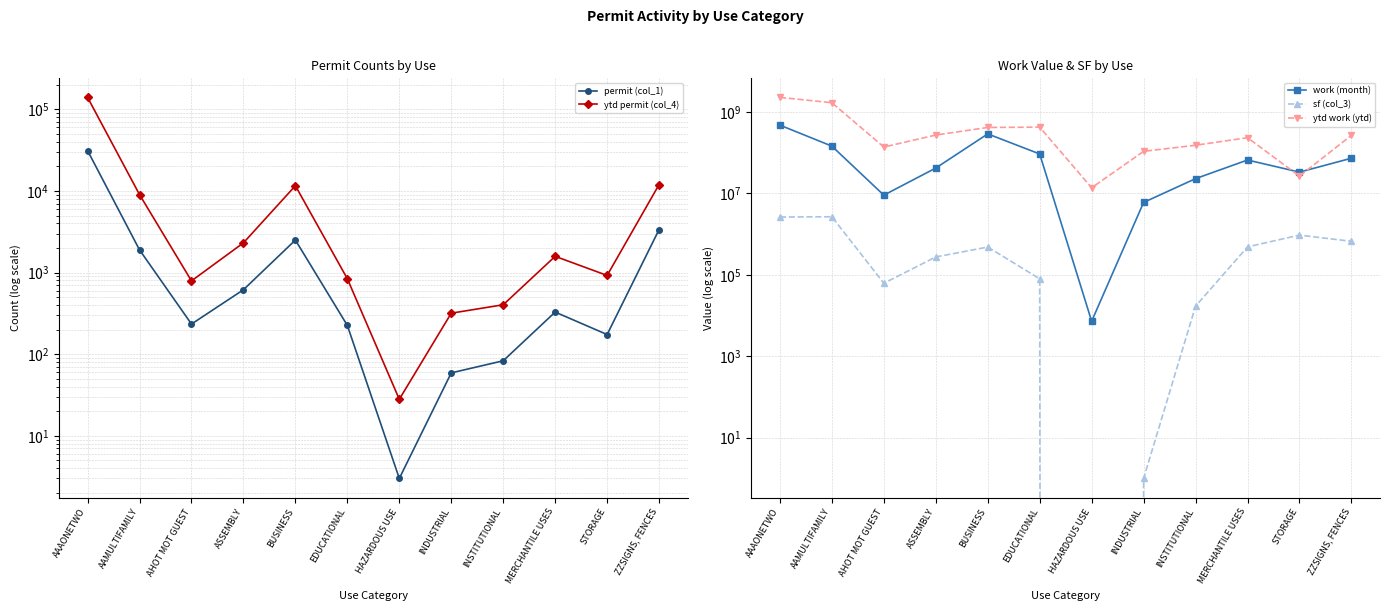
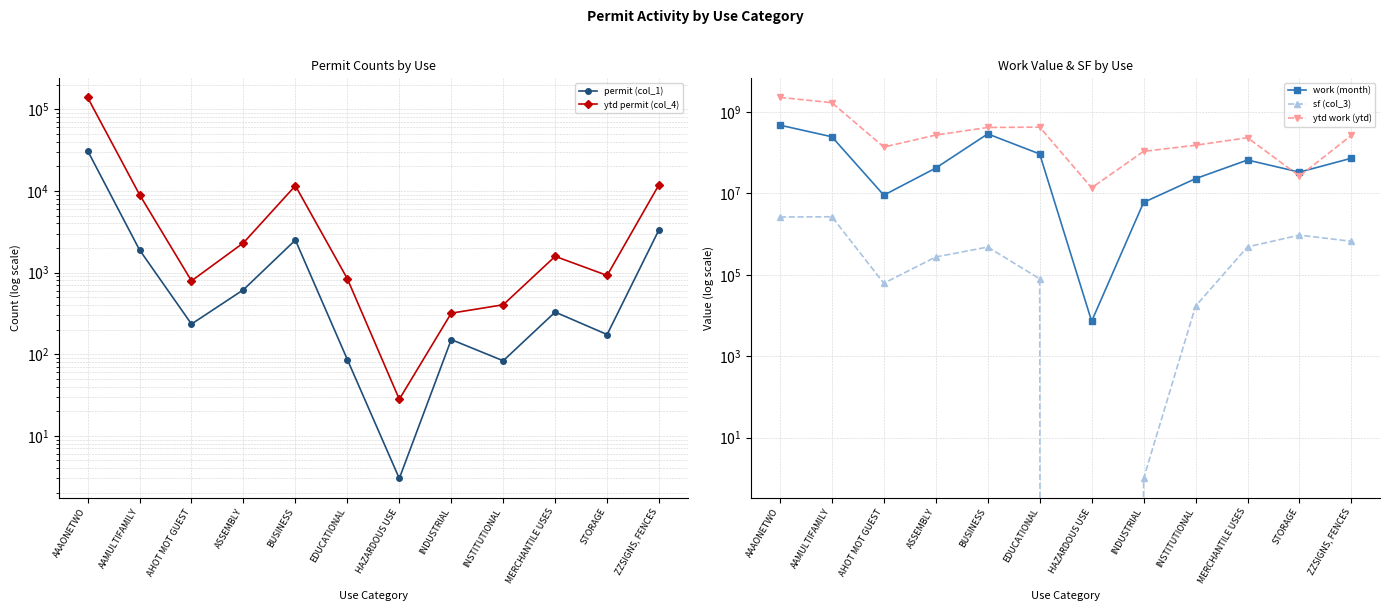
  {
    "Permit Counts by Use": {
      "permit (col_1)": {
        "AAAONETWO": 31000,
        "AAMULTIFAMILY": 1900,
        "AHOT MOT GUEST": 230,
        "ASSEMBLY": 600,
        "BUSINESS": 2500,
-       "EDUCATIONAL": 230,
+       "EDUCATIONAL": 90,
        "HAZARDOUS USE": 3,
-       "INDUSTRIAL": 60,
+       "INDUSTRIAL": 150,
        "INSTITUTIONAL": 80,
        "MERCHANTILE USES": 330,
        "STORAGE": 170,
        "ZZSIGNS, FENCES": 3400
      },
      "ytd permit (col_4)": {
        "AAAONETWO": 140000,
        "AAMULTIFAMILY": 9000,
        "AHOT MOT GUEST": 800,
        "ASSEMBLY": 2300,
        "BUSINESS": 12000,
        "EDUCATIONAL": 800,
        "HAZARDOUS USE": 28,
        "INDUSTRIAL": 320,
        "INSTITUTIONAL": 400,
        "MERCHANTILE USES": 1600,
        "STORAGE": 900,
        "ZZSIGNS, FENCES": 12000
      }
    },
    "Work Value & SF by Use": {
      "work (month)": {
        "AAAONETWO": 500000000,
-       "AAMULTIFAMILY": 140000000,
+       "AAMULTIFAMILY": 200000000,
        "AHOT MOT GUEST": 9000000,
        "ASSEMBLY": 40000000,
        "BUSINESS": 300000000,
        "EDUCATIONAL": 90000000,
        "HAZARDOUS USE": 7000,
        "INDUSTRIAL": 6000000,
        "INSTITUTIONAL": 20000000,
        "MERCHANTILE USES": 70000000,
        "STORAGE": 30000000,
        "ZZSIGNS, FENCES": 70000000
      },
      "sf (col_3)": {
        "AAAONETWO": 3000000,
        "AAMULTIFAMILY": 3000000,
        "AHOT MOT GUEST": 60000,
        "ASSEMBLY": 300000,
        "BUSINESS": 500000,
        "EDUCATIONAL": 80000,
        "INDUSTRIAL": 1,
        "INSTITUTIONAL": 17000,
        "MERCHANTILE USES": 500000,
        "STORAGE": 900000,
        "ZZSIGNS, FENCES": 700000
      },
      "ytd work (ytd)": {
        "AAAONETWO": 2000000000,
        "AAMULTIFAMILY": 1700000000,
        "AHOT MOT GUEST": 140000000,
        "ASSEMBLY": 300000000,
        "BUSINESS": 400000000,
        "EDUCATIONAL": 400000000,
        "HAZARDOUS USE": 14000000,
        "INDUSTRIAL": 110000000,
        "INSTITUTIONAL": 150000000,
        "MERCHANTILE USES": 200000000,
        "STORAGE": 30000000,
        "ZZSIGNS, FENCES": 300000000
      }
    }
  }
